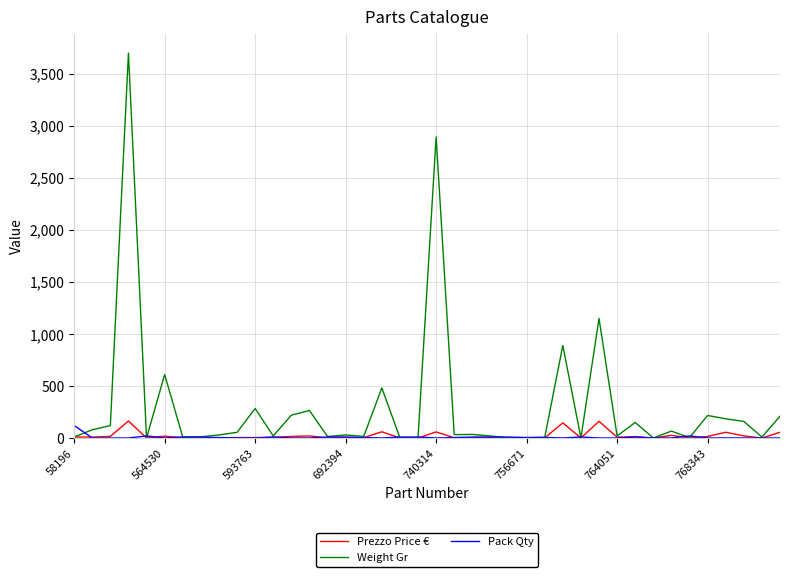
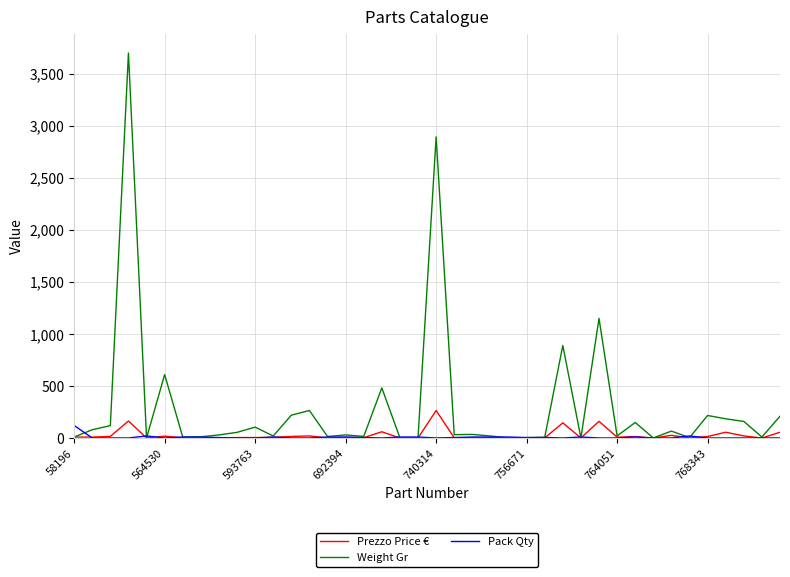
  {
    "Prezzo Price €": {
-     "740314": "60"
+     "740314": "270"
    },
    "Weight Gr": {
      "564530": "610",
-     "593763": "280",
+     "593763": "110",
      "740314": "2,890",
      "768343": "220"
    },
    "Pack Qty": {
      "58196": "120",
      "740314": "0"
    }
  }
